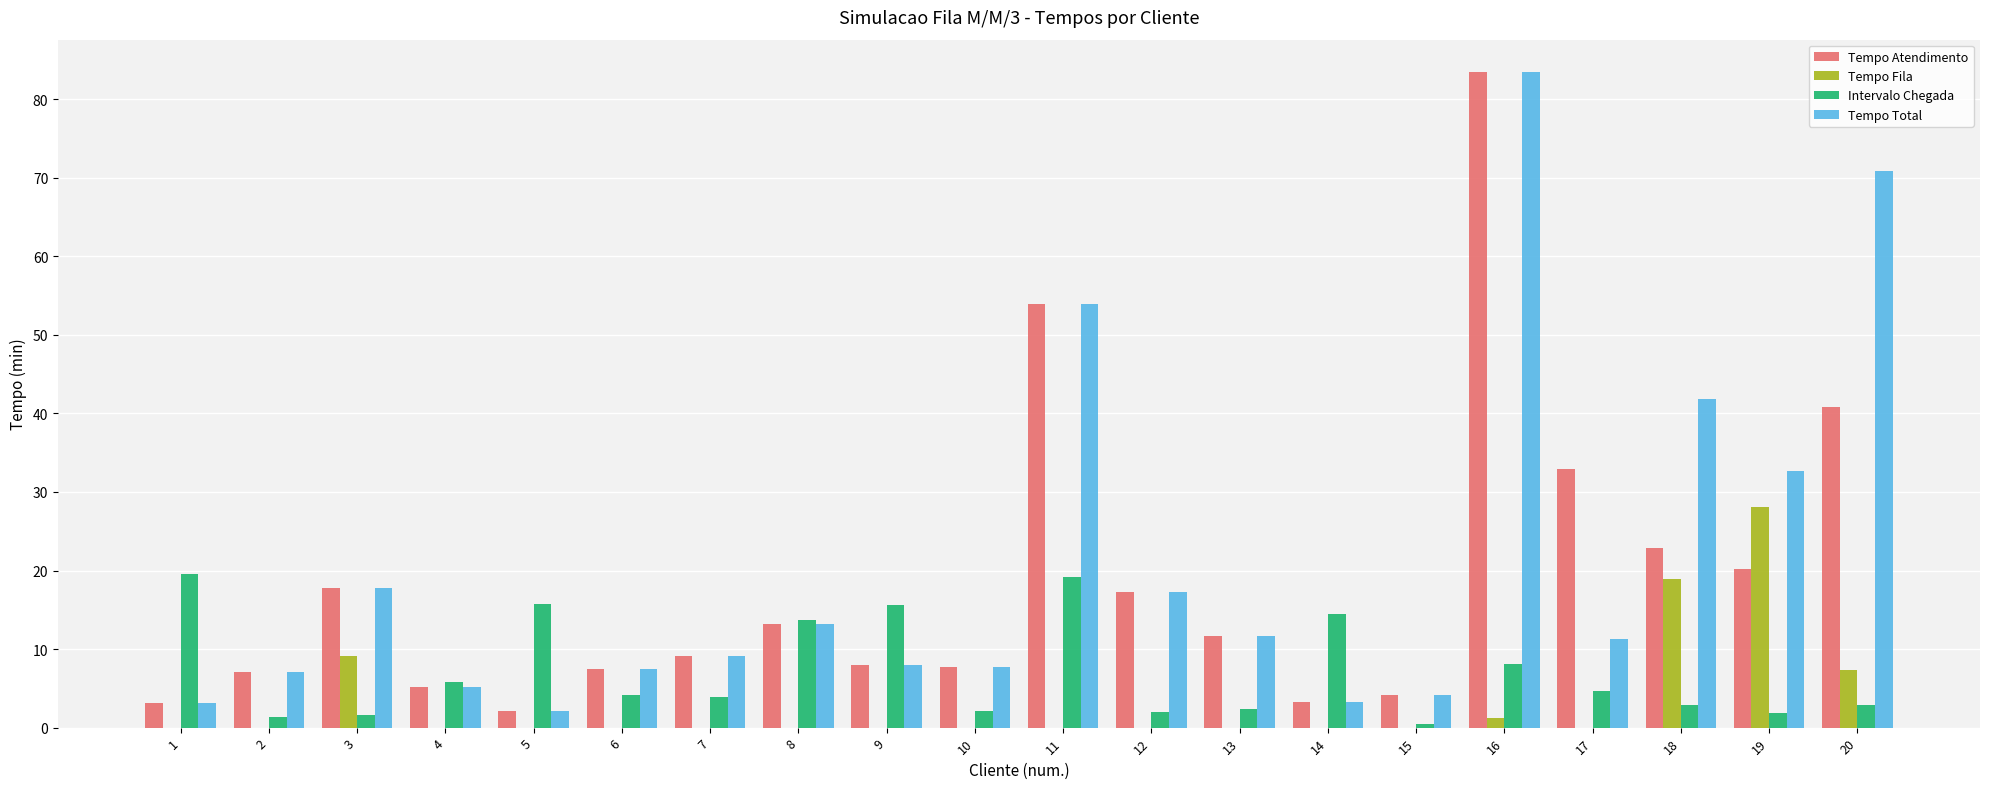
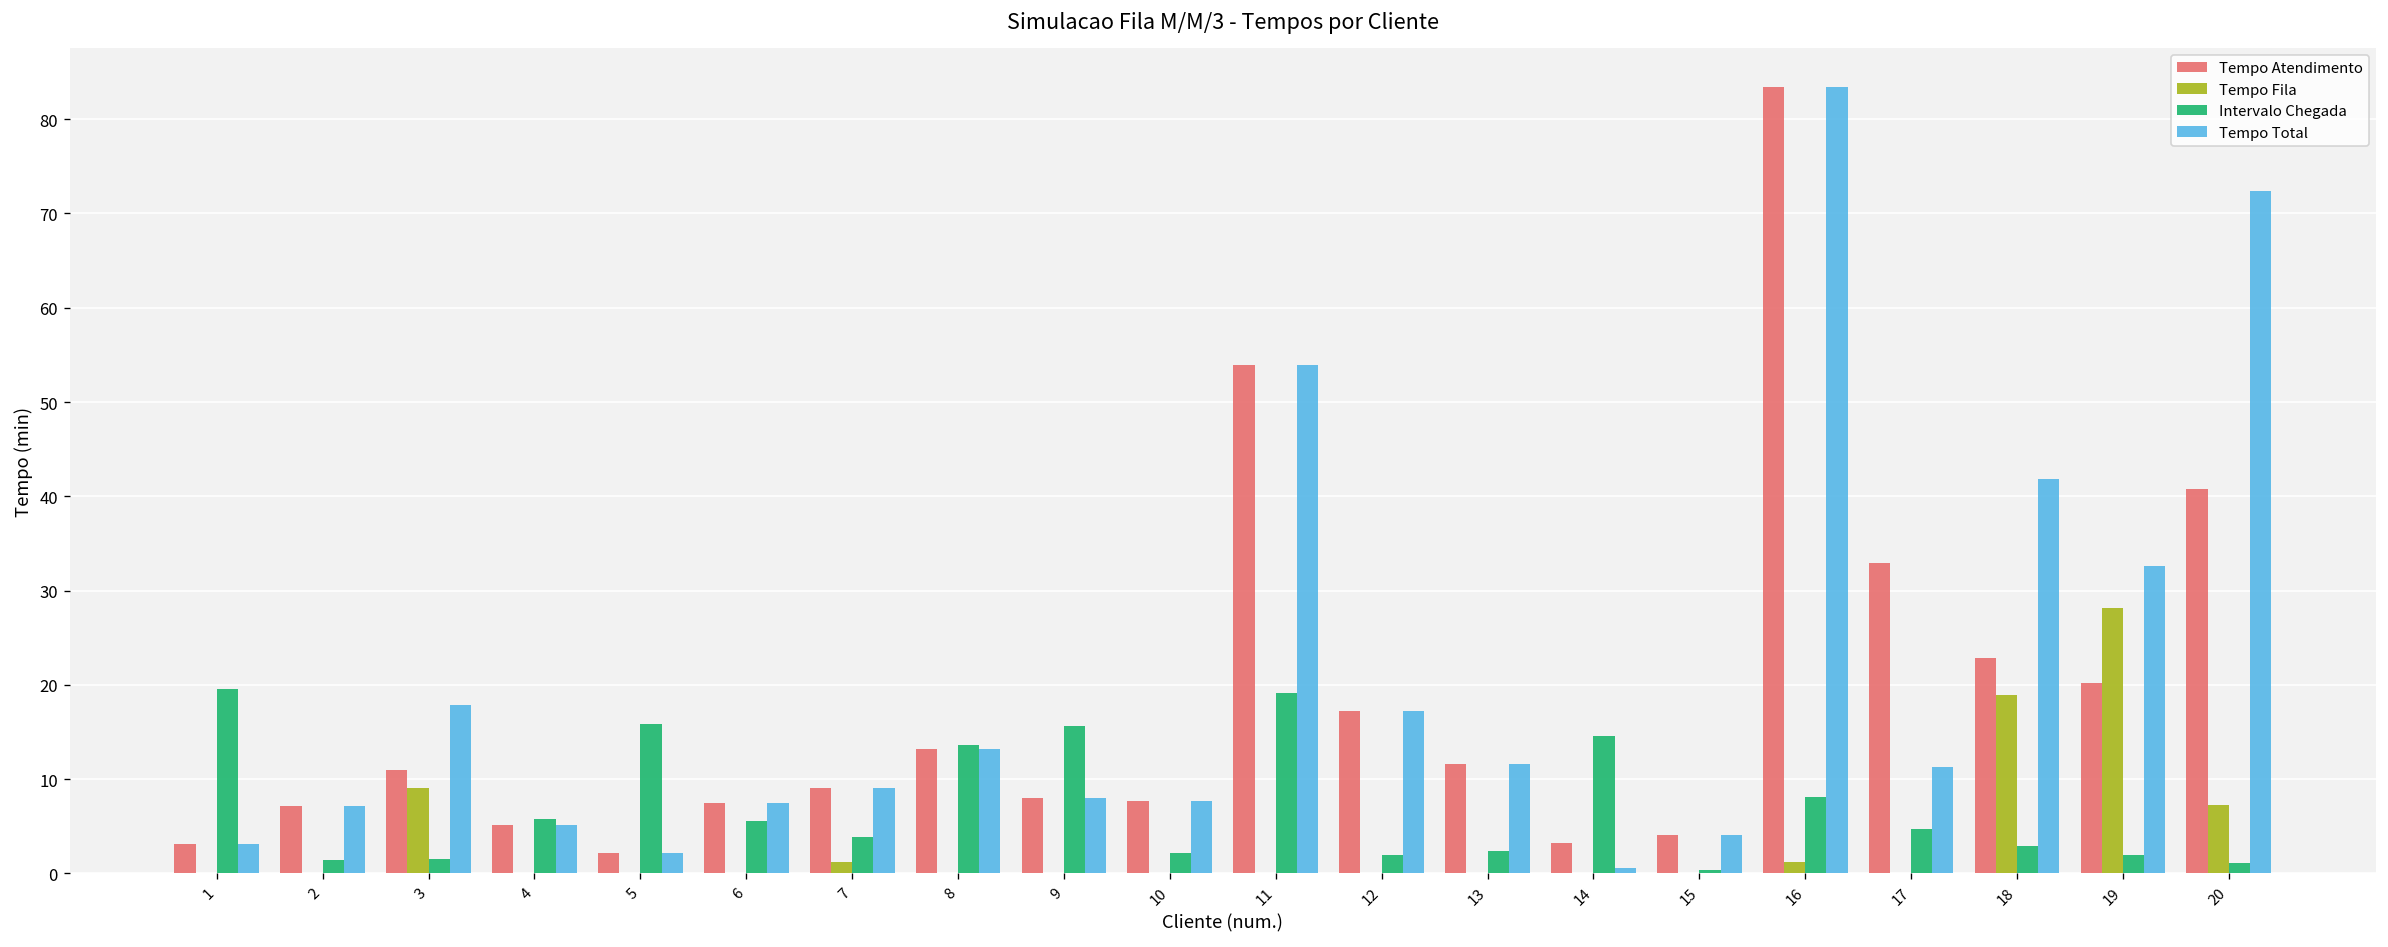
  {
    "Tempo Atendimento": {
      "1": 3,
      "2": 7,
-     "3": 18,
+     "3": 11,
      "4": 5,
      "5": 2,
      "6": 7,
      "7": 9,
      "8": 13,
      "9": 8,
      "10": 8,
      "11": 54,
      "12": 17,
      "13": 12,
      "14": 3,
      "15": 4,
      "16": 83,
      "17": 33,
      "18": 23,
      "19": 20,
      "20": 41
    },
    "Tempo Fila": {
      "1": 0,
      "2": 0,
      "3": 9,
      "4": 0,
      "5": 0,
      "6": 0,
-     "7": 0,
+     "7": 1,
      "8": 0,
      "9": 0,
      "10": 0,
      "11": 0,
      "12": 0,
      "13": 0,
      "14": 0,
      "15": 0,
      "16": 1,
      "17": 0,
      "18": 19,
      "19": 28,
      "20": 7
    },
    "Intervalo Chegada": {
      "1": 20,
      "2": 1,
      "3": 2,
      "4": 6,
      "5": 16,
-     "6": 4,
+     "6": 6,
      "7": 4,
      "8": 14,
      "9": 16,
      "10": 2,
      "11": 19,
      "12": 2,
      "13": 2,
      "14": 15,
      "15": 0,
      "16": 8,
      "17": 5,
      "18": 3,
      "19": 2,
-     "20": 3
+     "20": 1
    },
    "Tempo Total": {
      "1": 3,
      "2": 7,
      "3": 18,
      "4": 5,
      "5": 2,
      "6": 7,
      "7": 9,
      "8": 13,
      "9": 8,
      "10": 8,
      "11": 54,
      "12": 17,
      "13": 12,
-     "14": 3,
+     "14": 1,
      "15": 4,
      "16": 83,
      "17": 11,
      "18": 42,
      "19": 33,
-     "20": 71
+     "20": 72
    }
  }
